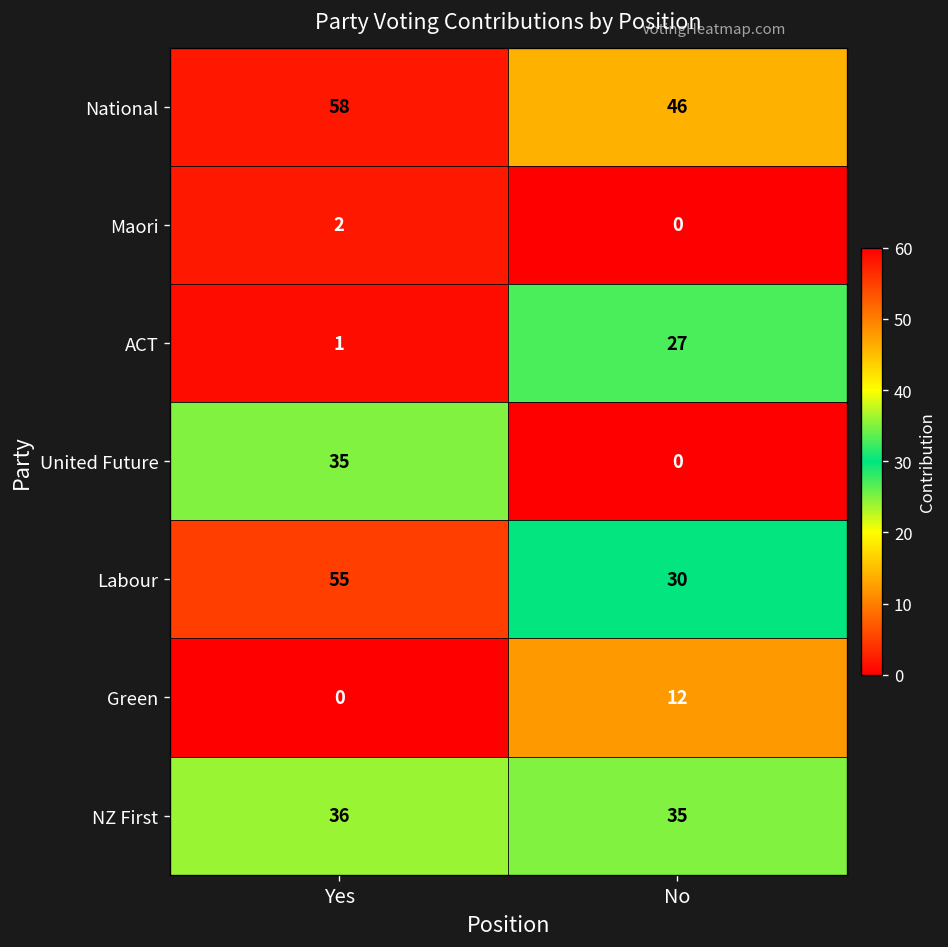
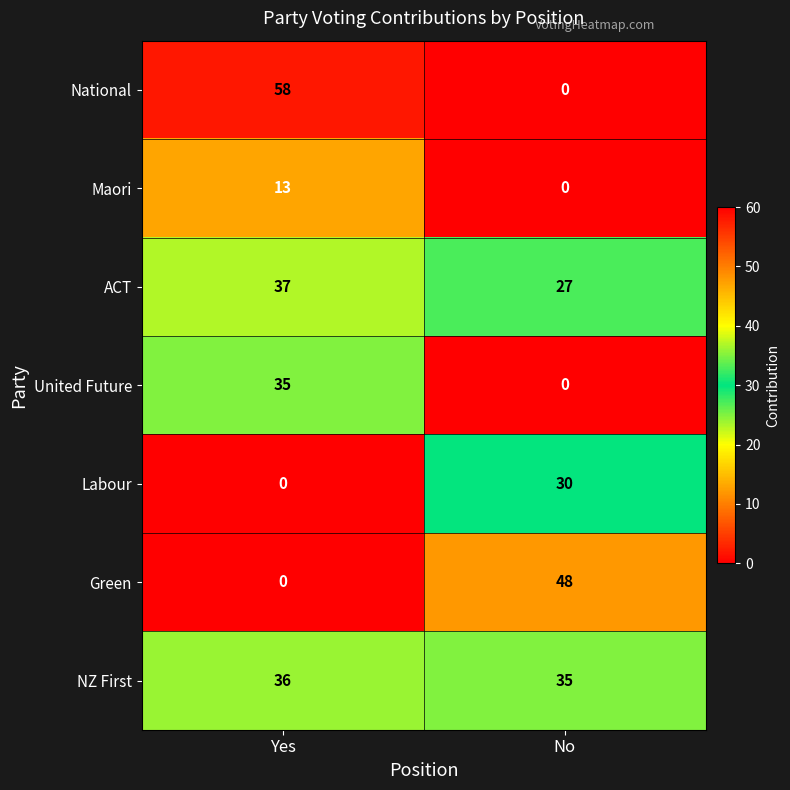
  {
    "National": {
      "Yes": 58,
-     "No": 46
+     "No": 0
    },
    "Maori": {
-     "Yes": 2,
+     "Yes": 13,
      "No": 0
    },
    "ACT": {
-     "Yes": 1,
+     "Yes": 37,
      "No": 27
    },
    "United Future": {
      "Yes": 35,
      "No": 0
    },
    "Labour": {
-     "Yes": 55,
+     "Yes": 0,
      "No": 30
    },
    "Green": {
      "Yes": 0,
-     "No": 12
+     "No": 48
    },
    "NZ First": {
      "Yes": 36,
      "No": 35
    }
  }
